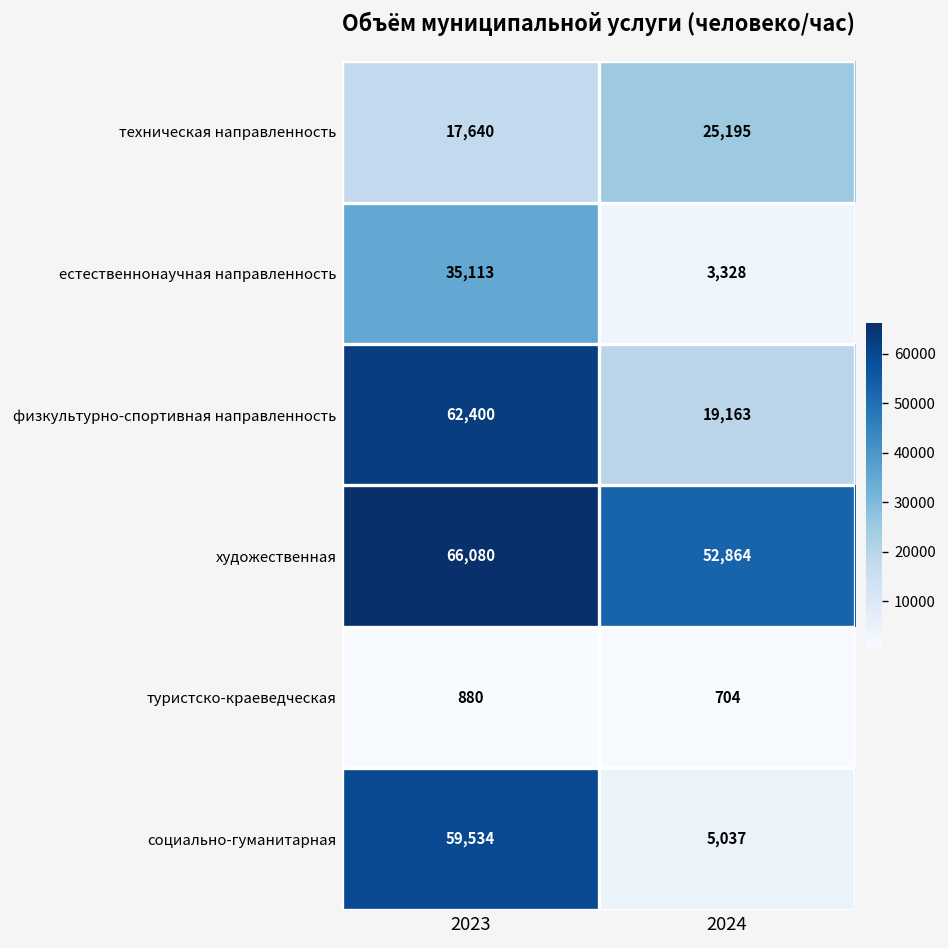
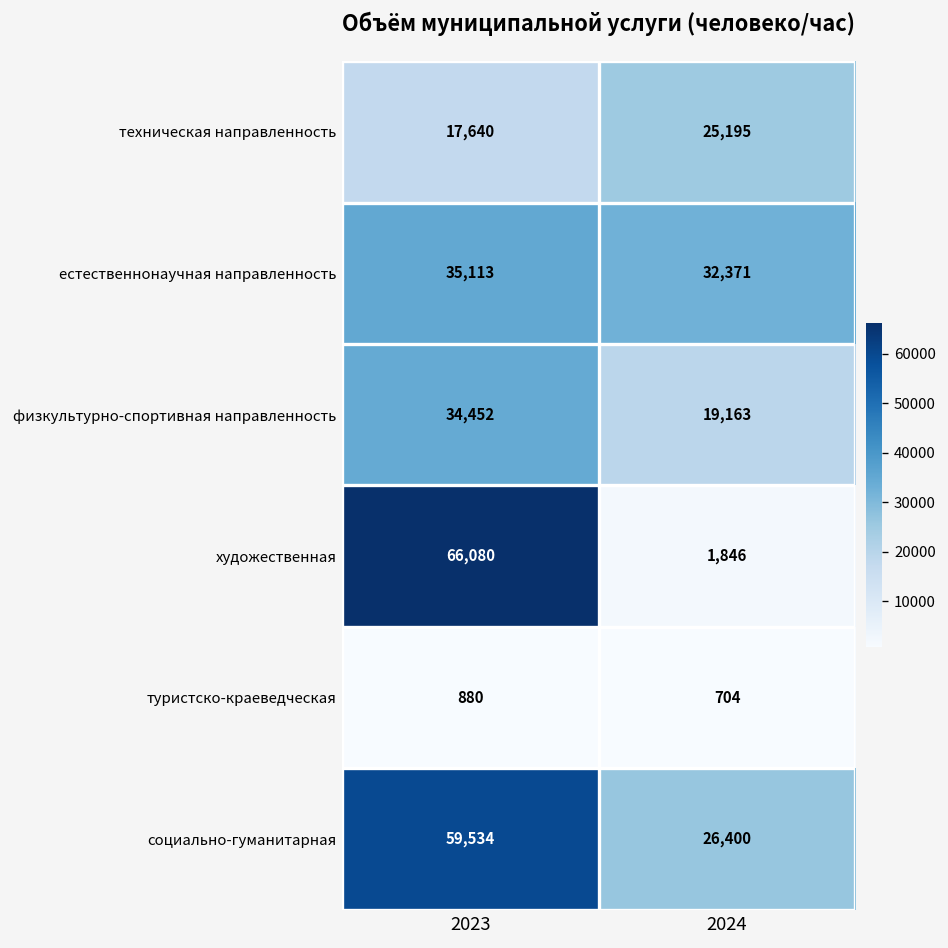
  {
    "техническая направленность": {
      "2023": "17,640",
      "2024": "25,195"
    },
    "естественнонаучная направленность": {
      "2023": "35,113",
-     "2024": "3,328"
+     "2024": "32,371"
    },
    "физкультурно-спортивная направленность": {
-     "2023": "62,400",
+     "2023": "34,452",
      "2024": "19,163"
    },
    "художественная": {
      "2023": "66,080",
-     "2024": "52,864"
+     "2024": "1,846"
    },
    "туристско-краеведческая": {
      "2023": "880",
      "2024": "704"
    },
    "социально-гуманитарная": {
      "2023": "59,534",
-     "2024": "5,037"
+     "2024": "26,400"
    }
  }
